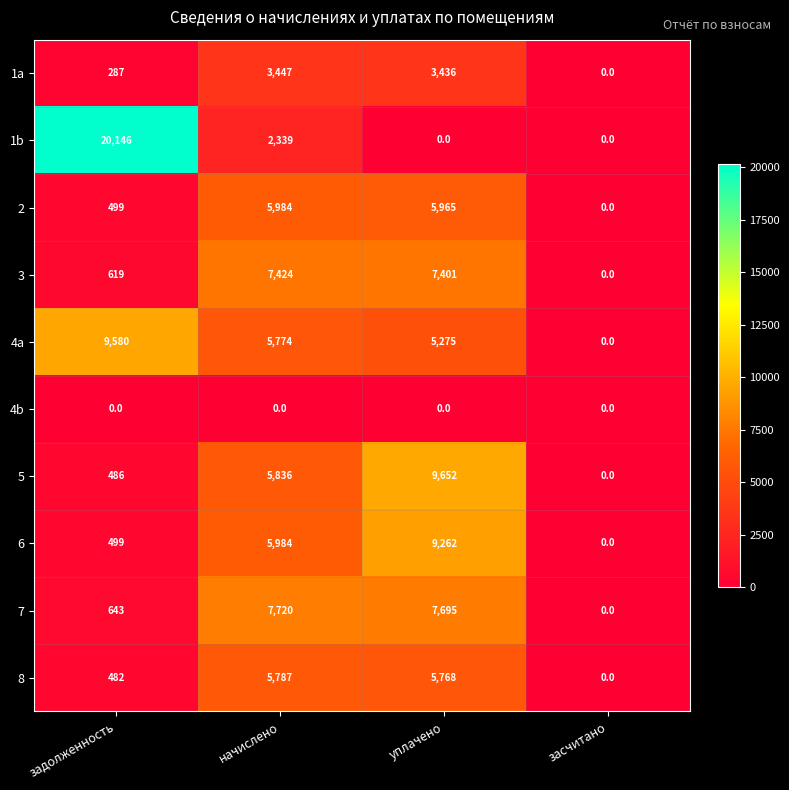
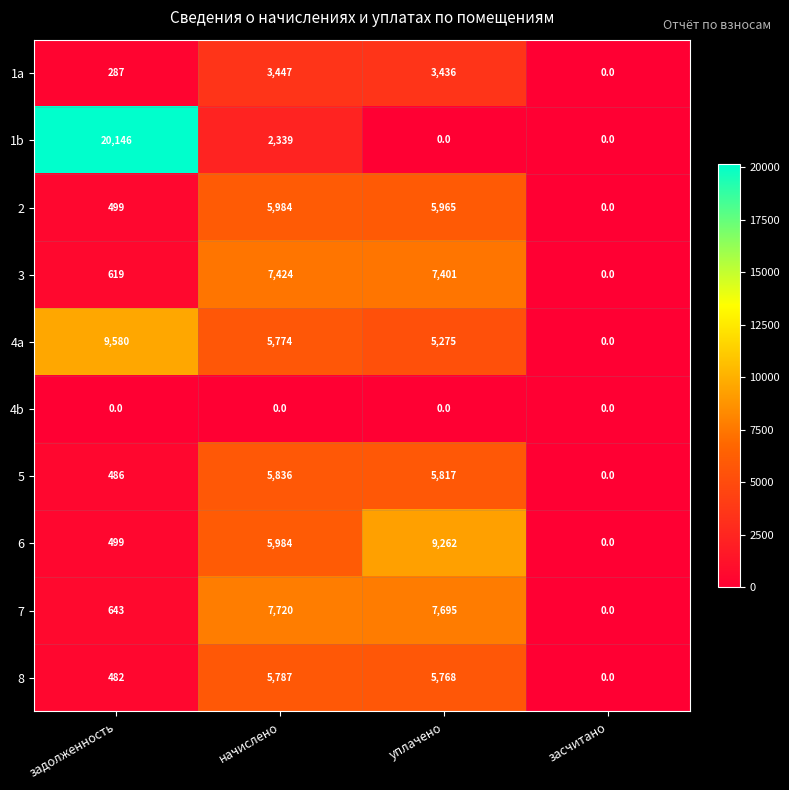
  {
    "1a": {
      "задолженность": "287",
      "начислено": "3,447",
      "уплачено": "3,436",
      "засчитано": "0.0"
    },
    "1b": {
      "задолженность": "20,146",
      "начислено": "2,339",
      "уплачено": "0.0",
      "засчитано": "0.0"
    },
    "2": {
      "задолженность": "499",
      "начислено": "5,984",
      "уплачено": "5,965",
      "засчитано": "0.0"
    },
    "3": {
      "задолженность": "619",
      "начислено": "7,424",
      "уплачено": "7,401",
      "засчитано": "0.0"
    },
    "4a": {
      "задолженность": "9,580",
      "начислено": "5,774",
      "уплачено": "5,275",
      "засчитано": "0.0"
    },
    "4b": {
      "задолженность": "0.0",
      "начислено": "0.0",
      "уплачено": "0.0",
      "засчитано": "0.0"
    },
    "5": {
      "задолженность": "486",
      "начислено": "5,836",
-     "уплачено": "9,652",
+     "уплачено": "5,817",
      "засчитано": "0.0"
    },
    "6": {
      "задолженность": "499",
      "начислено": "5,984",
      "уплачено": "9,262",
      "засчитано": "0.0"
    },
    "7": {
      "задолженность": "643",
      "начислено": "7,720",
      "уплачено": "7,695",
      "засчитано": "0.0"
    },
    "8": {
      "задолженность": "482",
      "начислено": "5,787",
      "уплачено": "5,768",
      "засчитано": "0.0"
    }
  }
